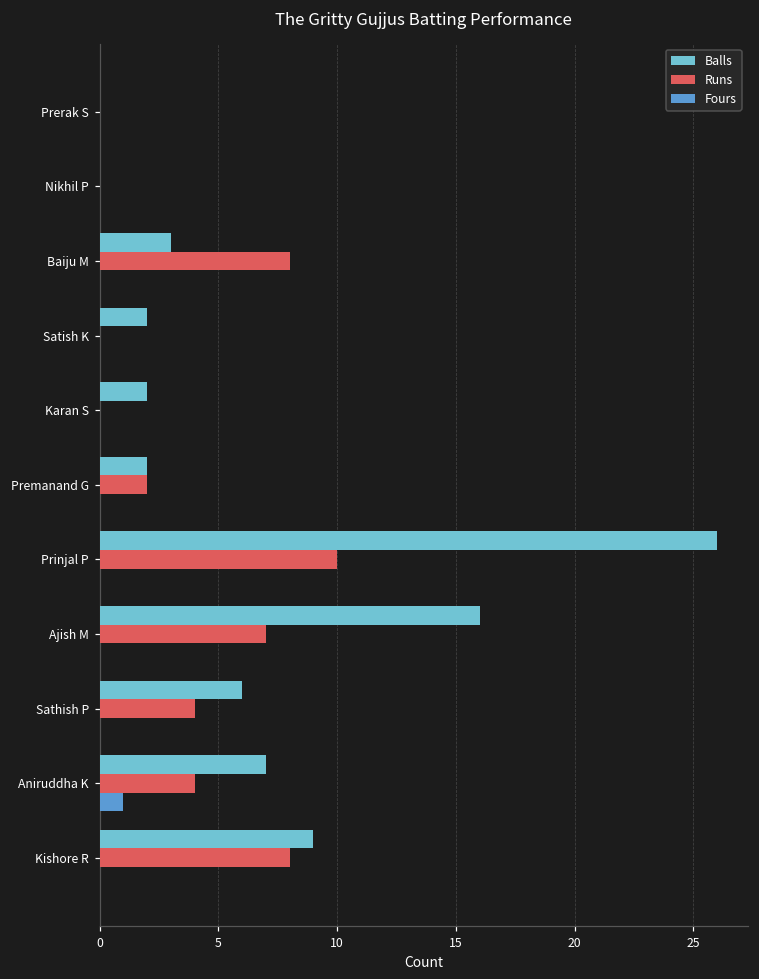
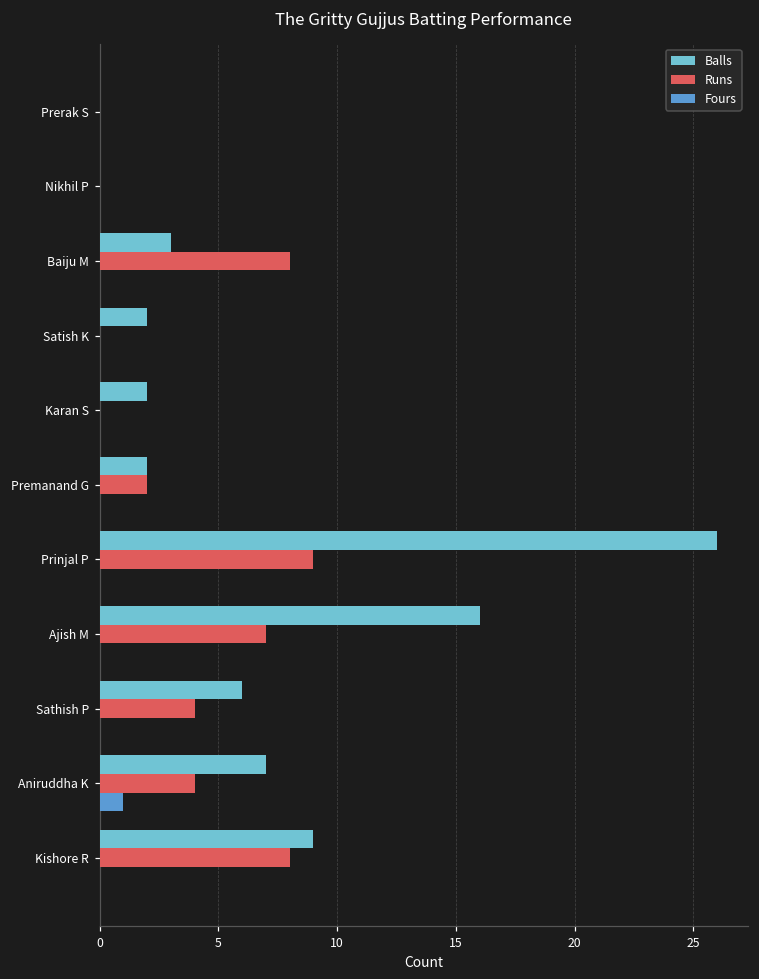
  {
    "Runs": {
      "Prerak S": 0,
      "Nikhil P": 0,
      "Baiju M": 8,
      "Satish K": 0,
      "Karan S": 0,
      "Premanand G": 2,
-     "Prinjal P": 10,
+     "Prinjal P": 9,
      "Ajish M": 7,
      "Sathish P": 4,
      "Aniruddha K": 4,
      "Kishore R": 8
    }
  }
